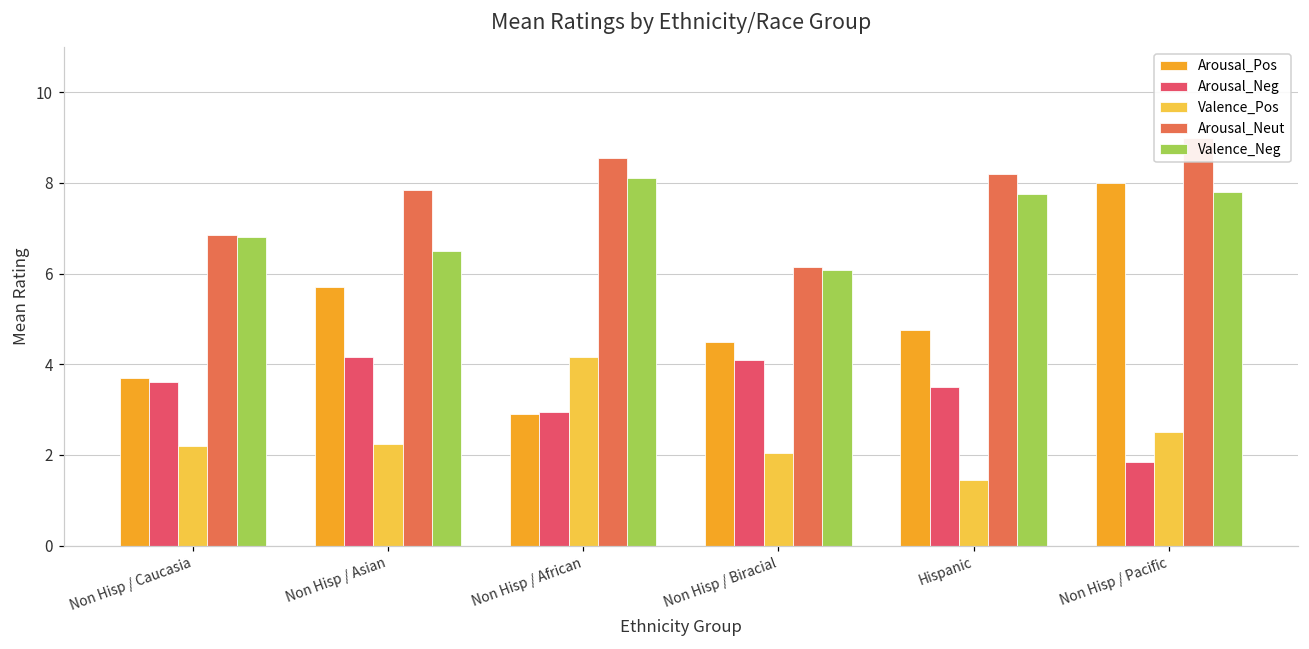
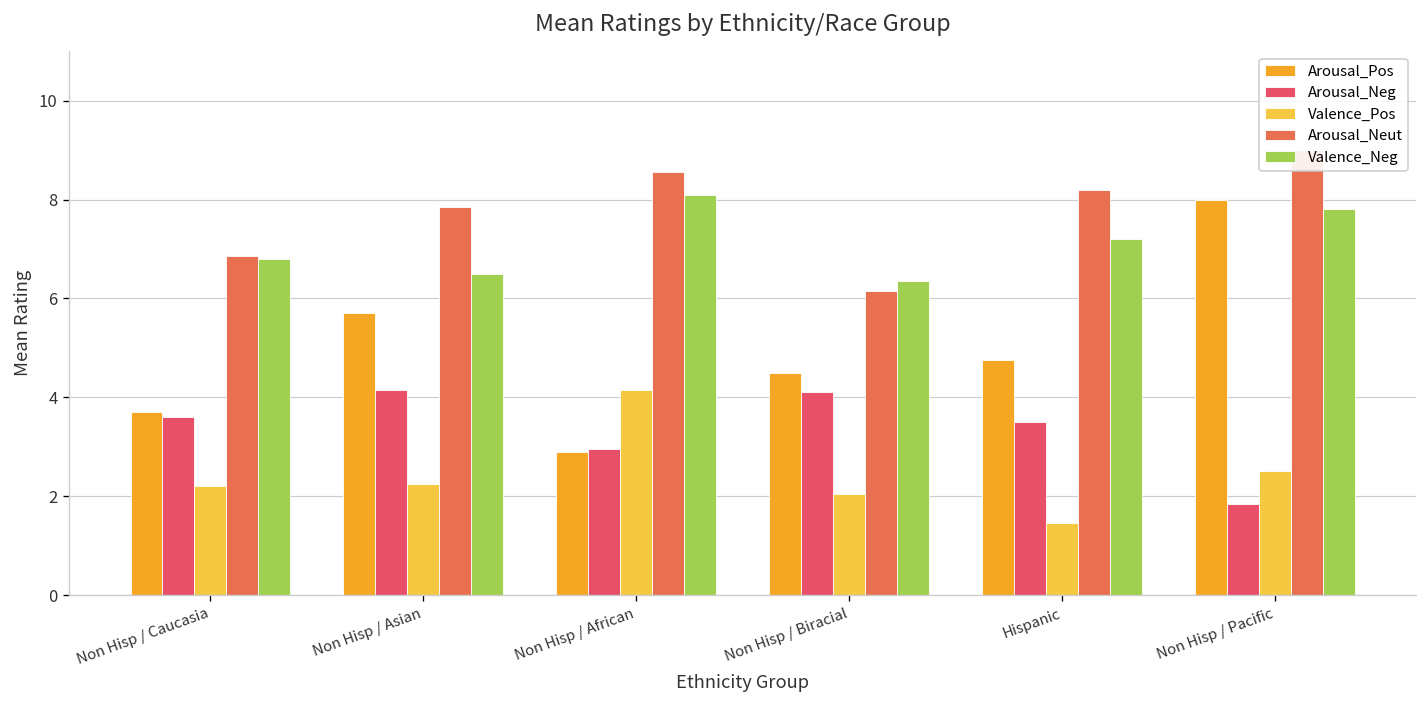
  {
    "Valence_Neg": {
      "Non Hisp / Caucasia": 6.8,
      "Non Hisp / Asian": 6.5,
      "Non Hisp / African": 8.1,
-     "Non Hisp / Biracial": 6.1,
-     "Hispanic": 7.8,
+     "Non Hisp / Biracial": 6.4,
+     "Hispanic": 7.2,
      "Non Hisp / Pacific": 7.8
    }
  }
